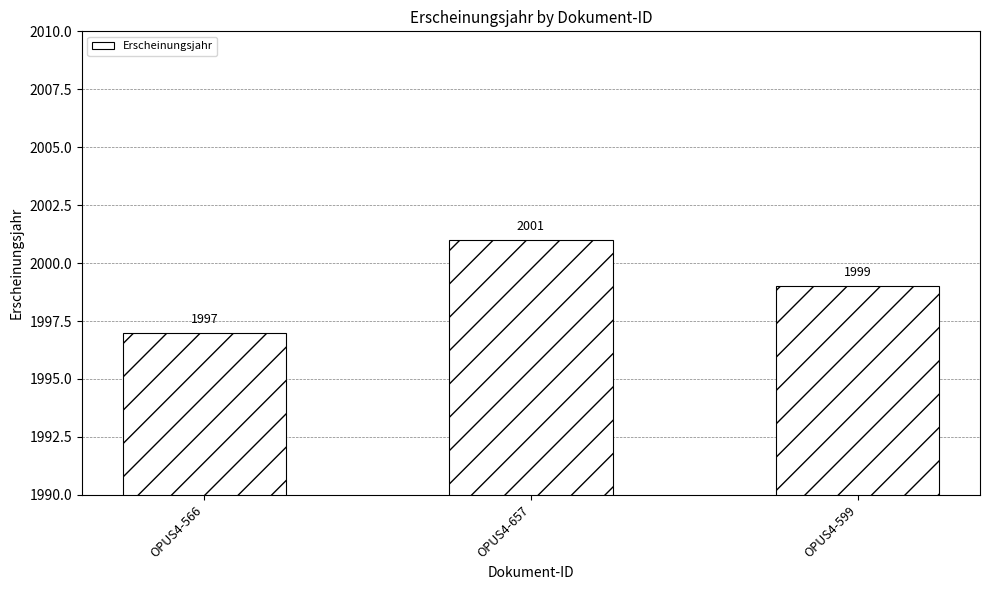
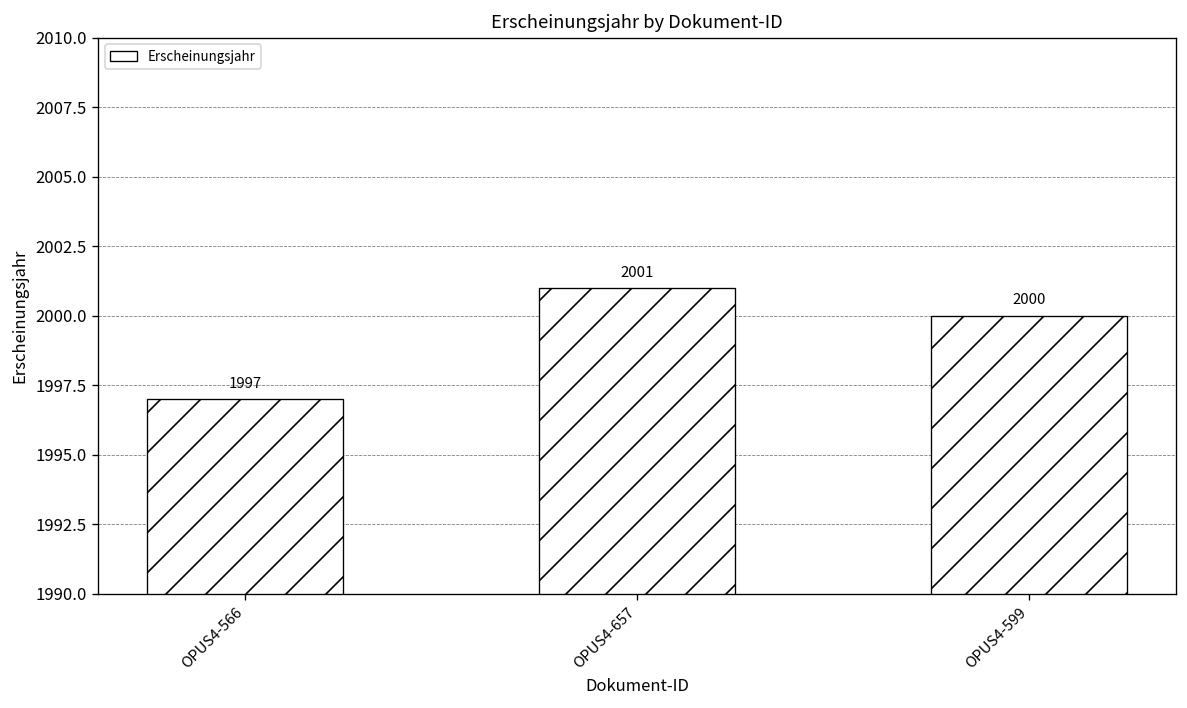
  {
    "OPUS4-566": 1997,
    "OPUS4-657": 2001,
-   "OPUS4-599": 1999
+   "OPUS4-599": 2000
  }
